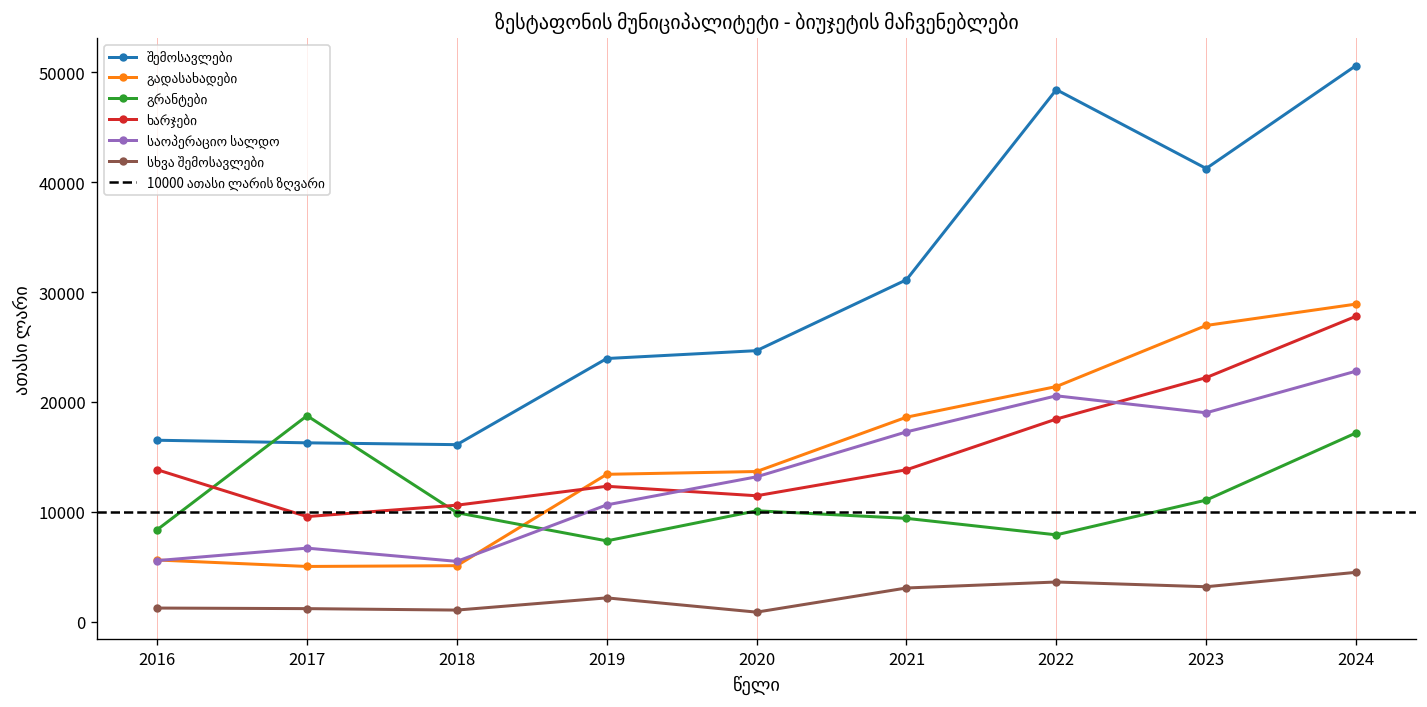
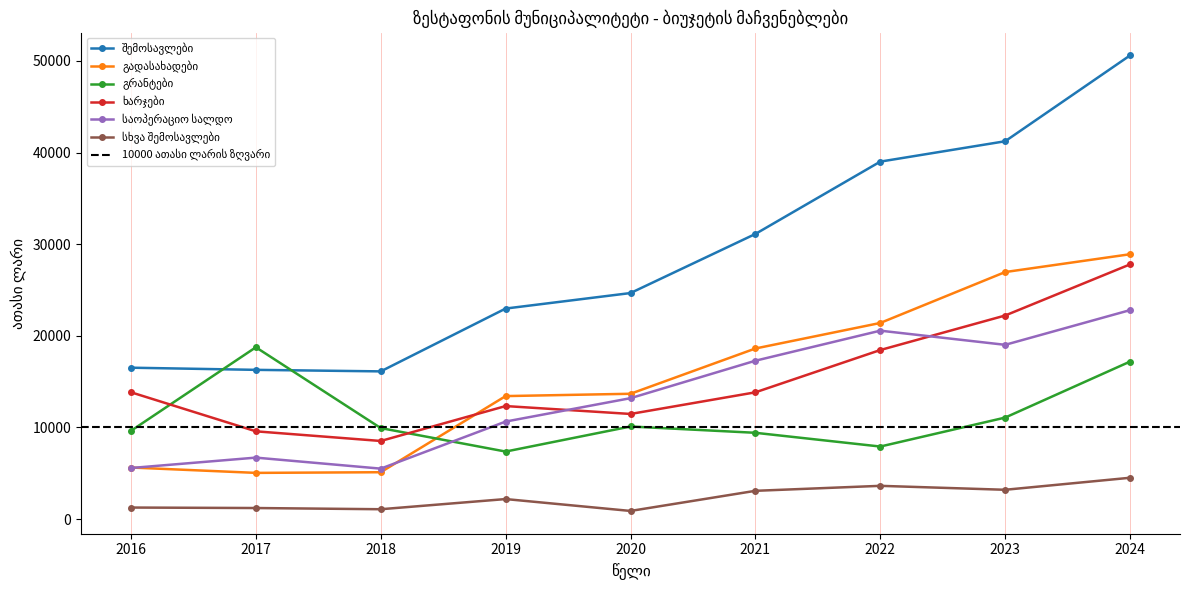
  {
    "შემოსავლები": {
      "2016": 17000,
      "2017": 16000,
      "2018": 16000,
-     "2019": 24000,
+     "2019": 23000,
      "2020": 25000,
      "2021": 31000,
-     "2022": 48000,
+     "2022": 39000,
      "2023": 41000,
      "2024": 51000
    },
    "გადასახადები": {
      "2017": 5000,
      "2018": 5000,
      "2019": 13000,
      "2020": 14000,
      "2021": 19000,
      "2022": 21000,
      "2023": 27000,
      "2024": 29000
    },
    "გრანტები": {
-     "2016": 8000,
+     "2016": 10000,
      "2017": 19000,
      "2018": 10000,
      "2019": 7000,
      "2020": 10000,
      "2021": 9000,
      "2022": 8000,
      "2023": 11000,
      "2024": 17000
    },
    "ხარჯები": {
      "2016": 14000,
      "2017": 10000,
-     "2018": 11000,
+     "2018": 9000,
      "2019": 12000,
      "2020": 11000,
      "2021": 14000,
      "2022": 18000,
      "2023": 22000,
      "2024": 28000
    },
    "საოპერაციო სალდო": {
      "2017": 7000,
      "2018": 6000,
      "2019": 11000,
      "2020": 13000,
      "2021": 17000,
      "2022": 21000,
      "2023": 19000,
      "2024": 23000
    },
    "სხვა შემოსავლები": {
      "2016": 1000,
      "2017": 1000,
      "2018": 1000,
      "2019": 2000,
      "2020": 1000,
      "2021": 3000,
      "2022": 4000,
      "2023": 3000,
      "2024": 5000
    }
  }
